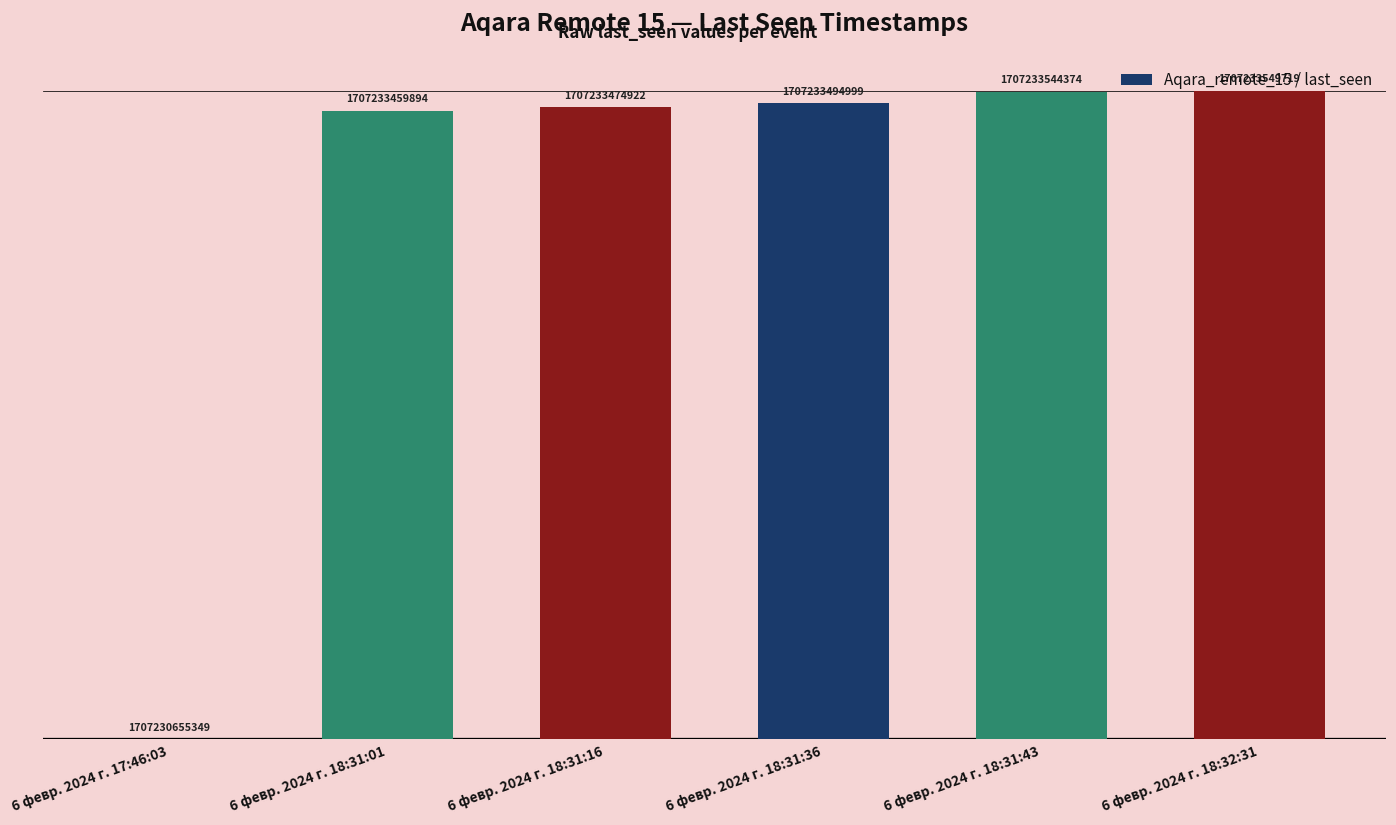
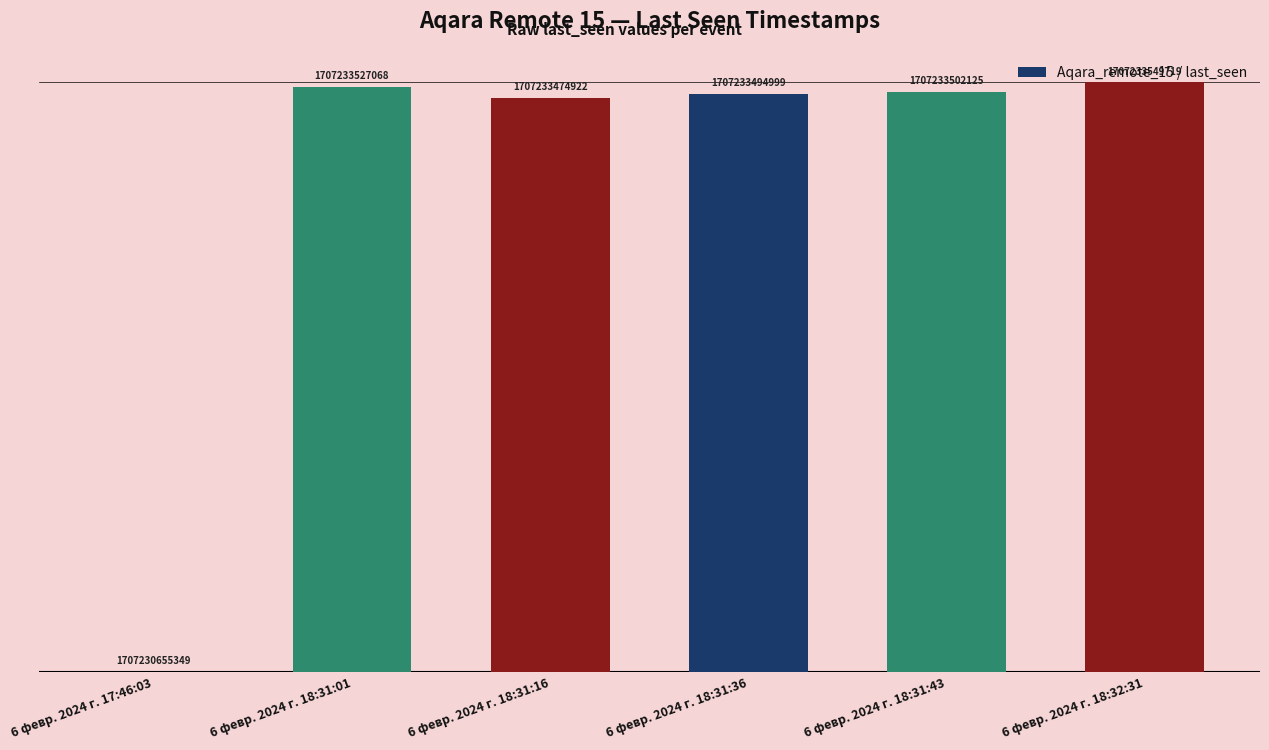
  {
-   "6 февр. 2024 г. 18:31:01": 1707233459894,
-   "6 февр. 2024 г. 18:31:43": 1707233544374
+   "6 февр. 2024 г. 18:31:01": 1707233527068,
+   "6 февр. 2024 г. 18:31:43": 1707233502125
  }
